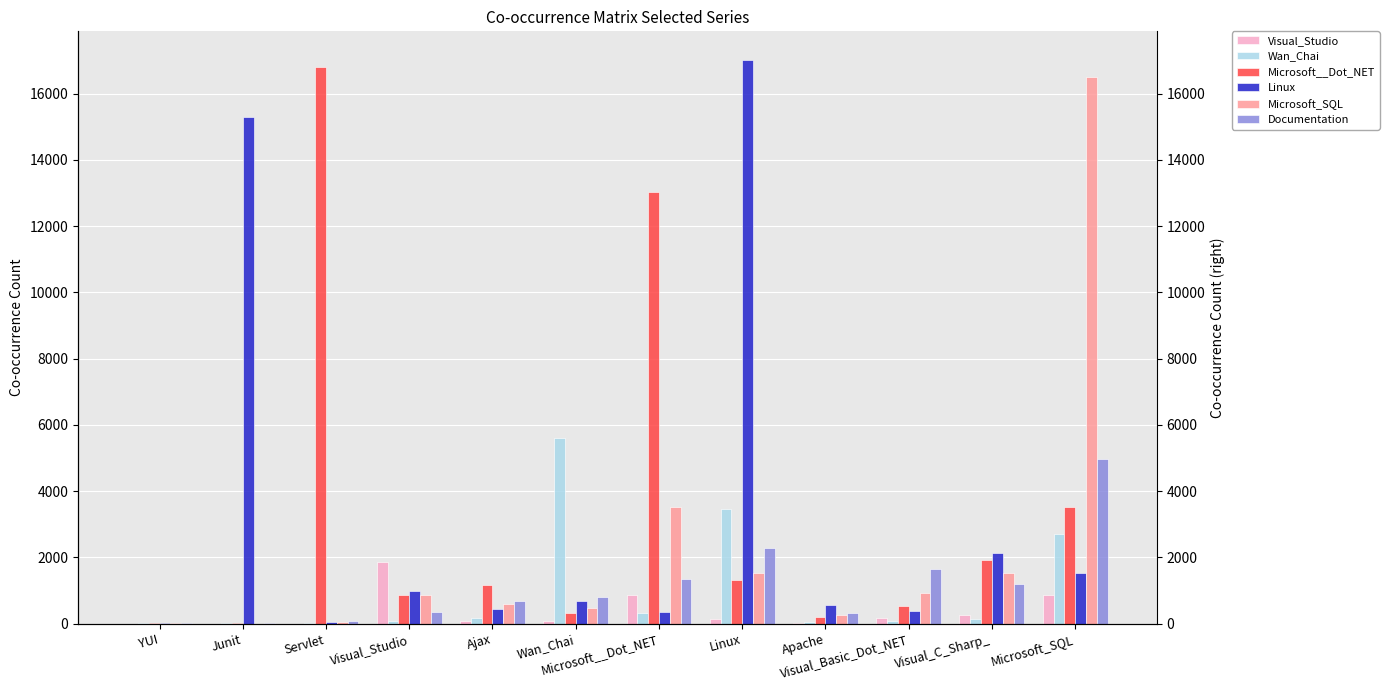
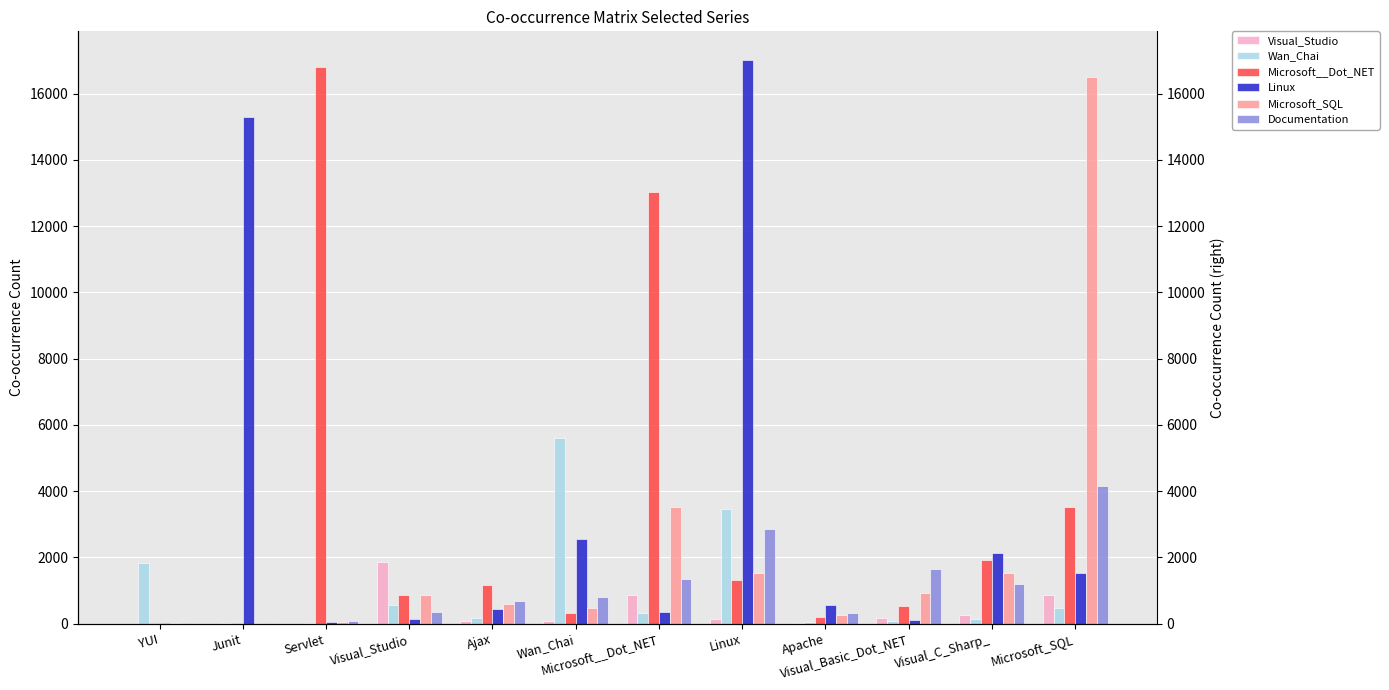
  {
    "Wan_Chai": {
-     "YUI": 0,
-     "Visual_Studio": 100,
+     "YUI": 1800,
+     "Visual_Studio": 600,
      "Ajax": 200,
      "Wan_Chai": 5600,
      "Microsoft__Dot_NET": 300,
      "Linux": 3500,
      "Visual_Basic_Dot_NET": 100,
      "Visual_C_Sharp_": 100,
-     "Microsoft_SQL": 2700
+     "Microsoft_SQL": 500
    },
    "Microsoft__Dot_NET": {
      "Servlet": 16800,
      "Visual_Studio": 900,
      "Ajax": 1200,
      "Wan_Chai": 300,
      "Microsoft__Dot_NET": 13000,
      "Linux": 1300,
      "Apache": 200,
      "Visual_Basic_Dot_NET": 500,
      "Visual_C_Sharp_": 1900,
      "Microsoft_SQL": 3500
    },
    "Linux": {
      "Junit": 15300,
-     "Visual_Studio": 1000,
+     "Visual_Studio": 200,
      "Ajax": 500,
-     "Wan_Chai": 700,
+     "Wan_Chai": 2600,
      "Microsoft__Dot_NET": 400,
      "Linux": 17000,
      "Apache": 600,
-     "Visual_Basic_Dot_NET": 400,
+     "Visual_Basic_Dot_NET": 100,
      "Visual_C_Sharp_": 2100,
      "Microsoft_SQL": 1500
    },
    "Documentation": {
      "Servlet": 100,
      "Visual_Studio": 400,
      "Ajax": 700,
      "Wan_Chai": 800,
      "Microsoft__Dot_NET": 1400,
-     "Linux": 2300,
+     "Linux": 2900,
      "Apache": 300,
      "Visual_Basic_Dot_NET": 1700,
      "Visual_C_Sharp_": 1200,
-     "Microsoft_SQL": 5000
+     "Microsoft_SQL": 4200
    }
  }
